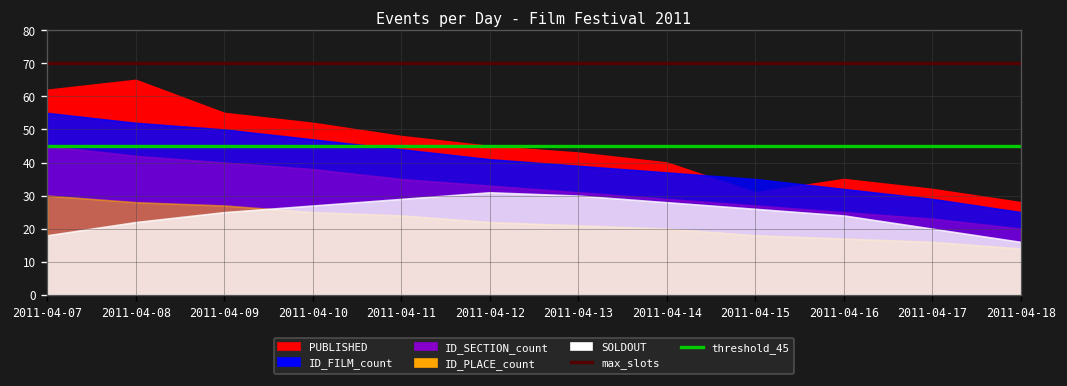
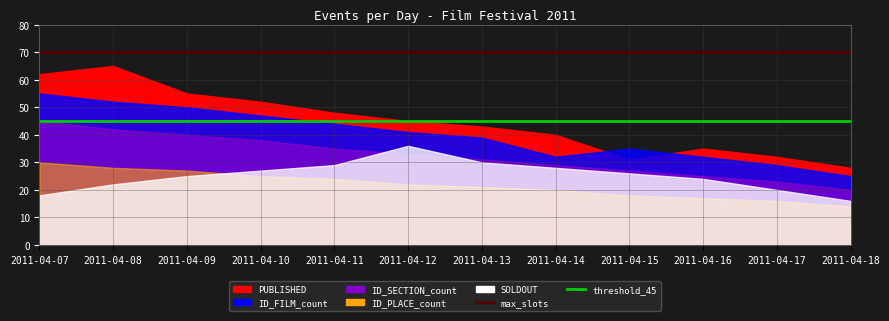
  {
    "max_slots": {
      "2011-04-07": 70,
      "2011-04-08": 70,
      "2011-04-09": 70,
      "2011-04-10": 70,
      "2011-04-11": 70,
      "2011-04-12": 70,
      "2011-04-13": 70,
      "2011-04-14": 70,
      "2011-04-15": 70,
      "2011-04-16": 70,
      "2011-04-17": 70,
      "2011-04-18": 70
    },
    "PUBLISHED": {
      "2011-04-07": 62,
      "2011-04-08": 65,
      "2011-04-09": 55,
      "2011-04-10": 52,
      "2011-04-11": 48,
      "2011-04-13": 43,
      "2011-04-14": 40,
      "2011-04-15": 31,
      "2011-04-16": 35,
      "2011-04-17": 32,
      "2011-04-18": 28
    },
    "ID_FILM_count": {
      "2011-04-07": 55,
      "2011-04-08": 52,
      "2011-04-09": 50,
      "2011-04-10": 47,
      "2011-04-11": 44,
      "2011-04-12": 41,
      "2011-04-13": 39,
-     "2011-04-14": 37,
+     "2011-04-14": 32,
      "2011-04-15": 35,
      "2011-04-16": 32,
      "2011-04-17": 29,
      "2011-04-18": 25
    },
    "threshold_45": {
      "2011-04-08": 45,
      "2011-04-09": 45,
      "2011-04-10": 45,
      "2011-04-11": 45,
      "2011-04-13": 45,
      "2011-04-14": 45,
      "2011-04-15": 45,
      "2011-04-16": 45,
      "2011-04-17": 45,
      "2011-04-18": 45
    },
    "ID_SECTION_count": {
      "2011-04-08": 42,
      "2011-04-09": 40,
      "2011-04-10": 38,
      "2011-04-11": 35,
      "2011-04-12": 33,
      "2011-04-13": 31,
      "2011-04-14": 29,
      "2011-04-15": 27,
      "2011-04-16": 25,
      "2011-04-17": 23,
      "2011-04-18": 20
    },
    "ID_PLACE_count": {
      "2011-04-07": 30,
      "2011-04-08": 28,
      "2011-04-09": 27,
      "2011-04-10": 25,
      "2011-04-11": 24,
      "2011-04-12": 22,
      "2011-04-13": 21,
      "2011-04-14": 20,
      "2011-04-15": 18,
      "2011-04-16": 17,
      "2011-04-17": 16,
      "2011-04-18": 14
    },
    "SOLDOUT": {
      "2011-04-07": 18,
      "2011-04-08": 22,
      "2011-04-09": 25,
      "2011-04-10": 27,
      "2011-04-11": 29,
-     "2011-04-12": 31,
+     "2011-04-12": 36,
      "2011-04-13": 30,
      "2011-04-14": 28,
      "2011-04-15": 26,
      "2011-04-16": 24,
      "2011-04-17": 20,
      "2011-04-18": 16
    }
  }
